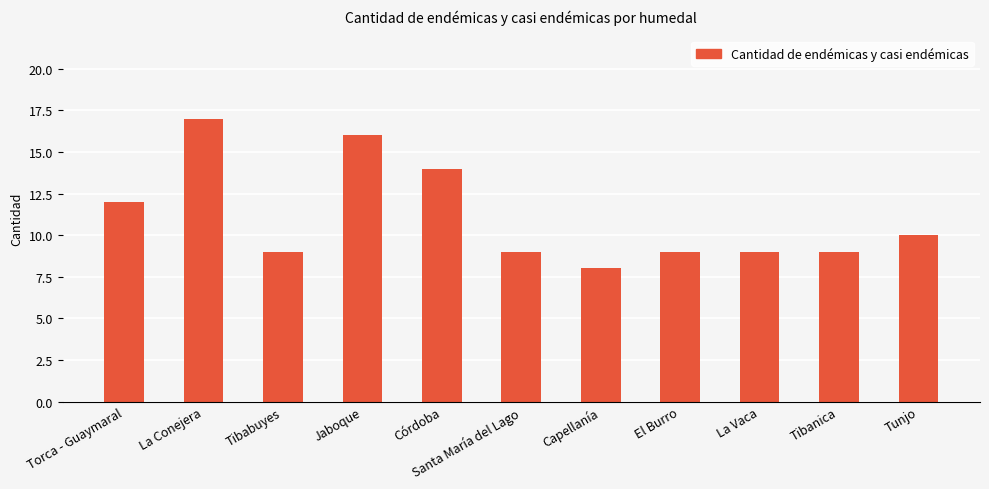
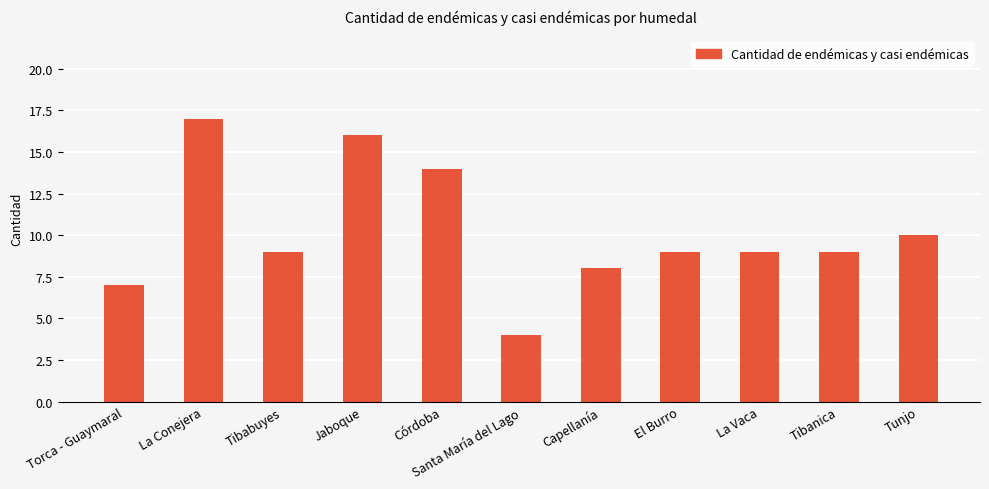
  {
-   "Torca - Guaymaral": 12,
+   "Torca - Guaymaral": 7,
    "La Conejera": 17,
    "Tibabuyes": 9,
    "Jaboque": 16,
    "Córdoba": 14,
-   "Santa María del Lago": 9,
+   "Santa María del Lago": 4,
    "Capellanía": 8,
    "El Burro": 9,
    "La Vaca": 9,
    "Tibanica": 9,
    "Tunjo": 10
  }
